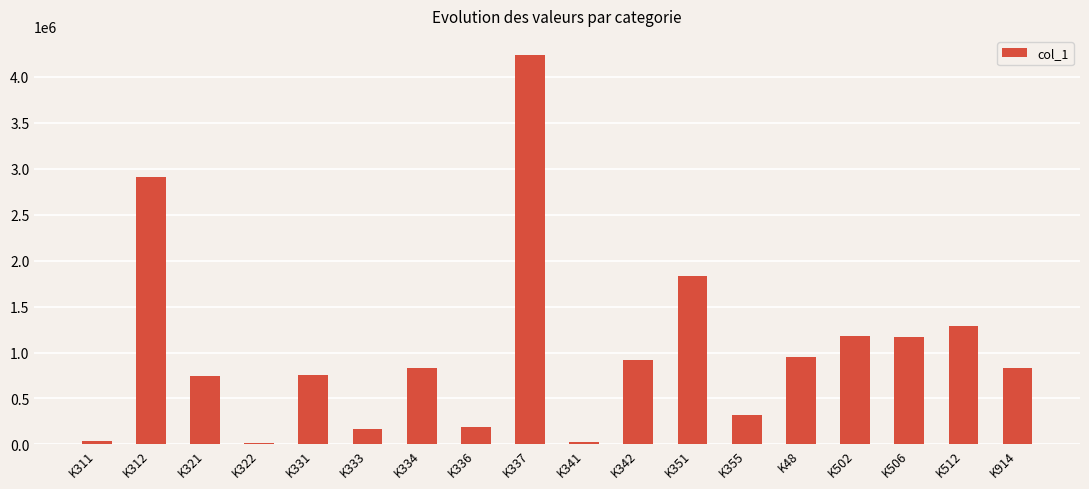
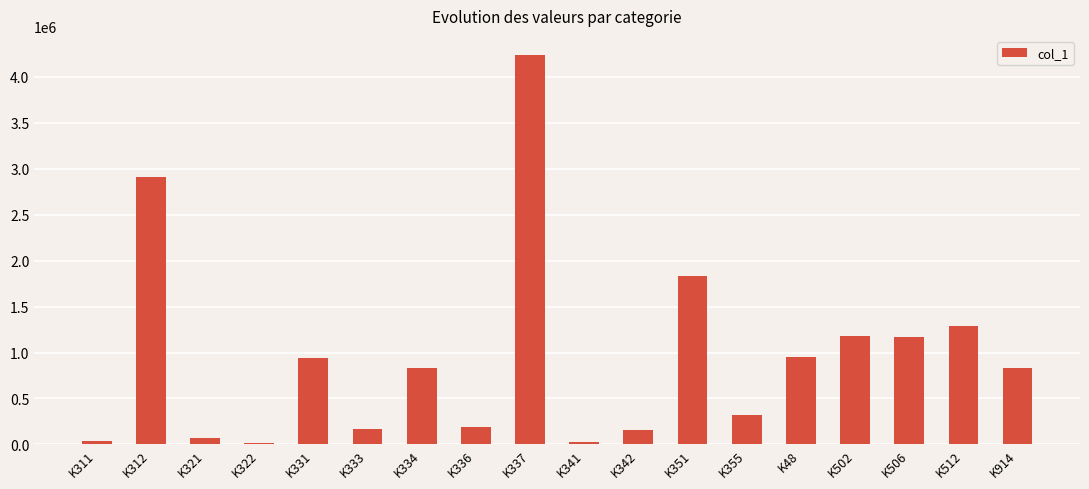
  {
    "K311": 0,
    "K312": 2900000,
-   "K321": 700000,
-   "K331": 800000,
+   "K321": 100000,
+   "K331": 900000,
    "K333": 200000,
    "K334": 800000,
    "K336": 200000,
    "K337": 4200000,
    "K341": 0,
-   "K342": 900000,
+   "K342": 200000,
    "K351": 1800000,
    "K355": 300000,
    "K48": 1000000,
    "K502": 1200000,
    "K506": 1200000,
    "K512": 1300000,
    "K914": 800000
  }
